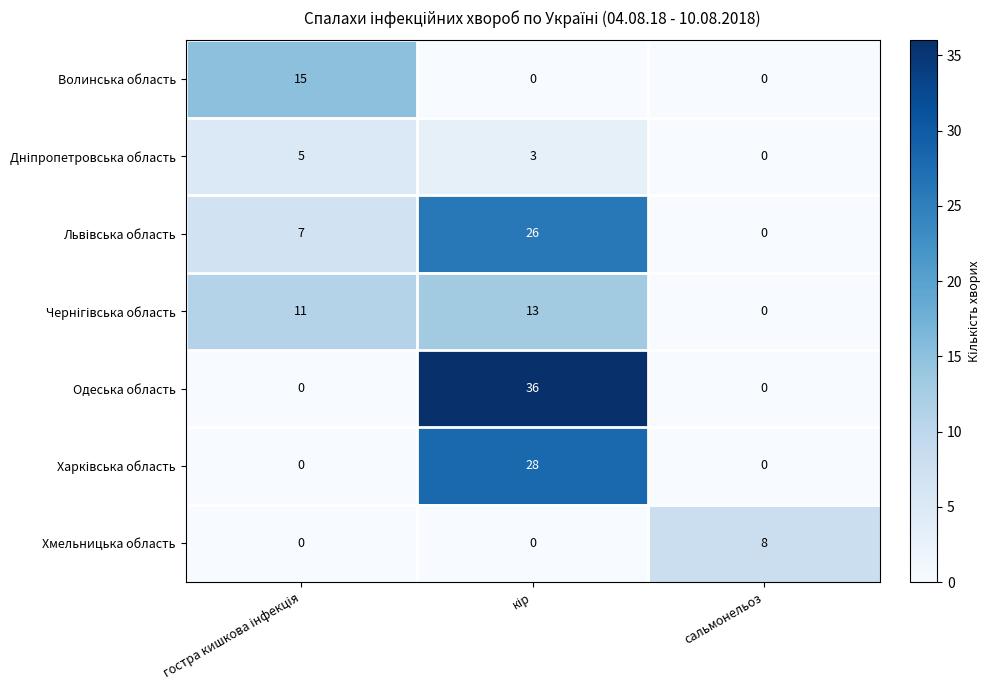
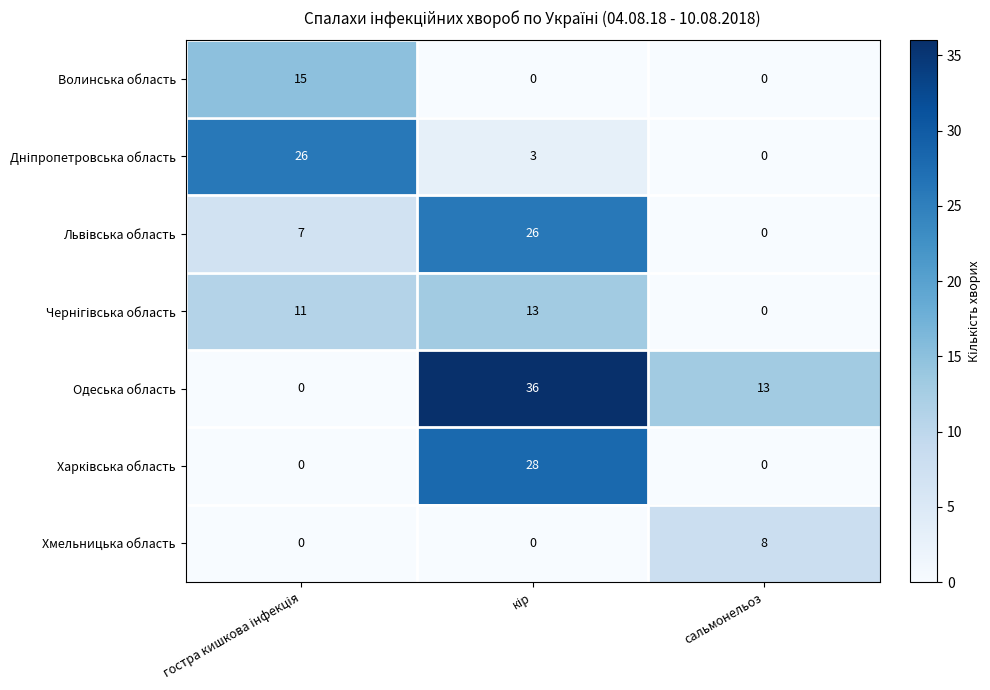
  {
    "Волинська область": {
      "гостра кишкова інфекція": 15,
      "кір": 0,
      "сальмонельоз": 0
    },
    "Дніпропетровська область": {
-     "гостра кишкова інфекція": 5,
+     "гостра кишкова інфекція": 26,
      "кір": 3,
      "сальмонельоз": 0
    },
    "Львівська область": {
      "гостра кишкова інфекція": 7,
      "кір": 26,
      "сальмонельоз": 0
    },
    "Чернігівська область": {
      "гостра кишкова інфекція": 11,
      "кір": 13,
      "сальмонельоз": 0
    },
    "Одеська область": {
      "гостра кишкова інфекція": 0,
      "кір": 36,
-     "сальмонельоз": 0
+     "сальмонельоз": 13
    },
    "Харківська область": {
      "гостра кишкова інфекція": 0,
      "кір": 28,
      "сальмонельоз": 0
    },
    "Хмельницька область": {
      "гостра кишкова інфекція": 0,
      "кір": 0,
      "сальмонельоз": 8
    }
  }
